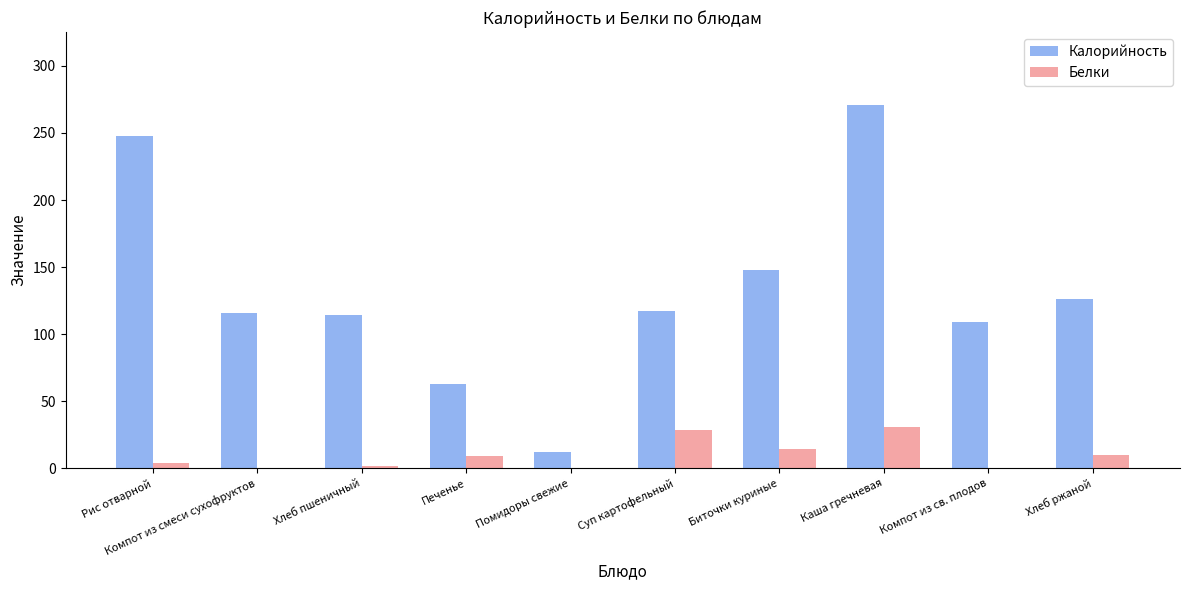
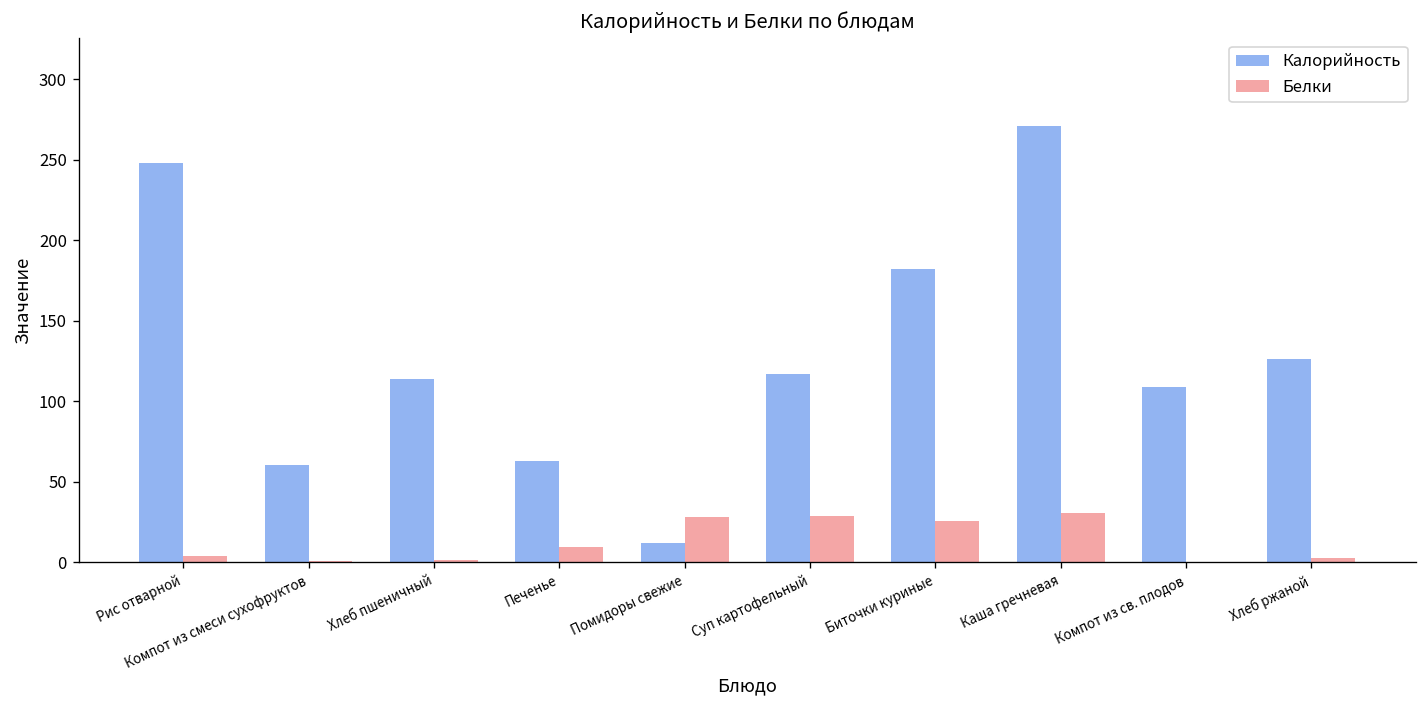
  {
    "Калорийность": {
      "Рис отварной": 248,
-     "Компот из смеси сухофруктов": 116,
+     "Компот из смеси сухофруктов": 60,
      "Хлеб пшеничный": 114,
      "Печенье": 63,
      "Помидоры свежие": 12,
      "Суп картофельный": 117,
-     "Биточки куриные": 148,
+     "Биточки куриные": 182,
      "Каша гречневая": 271,
      "Компот из св. плодов": 109,
      "Хлеб ржаной": 126
    },
    "Белки": {
      "Рис отварной": 4,
      "Печенье": 9,
-     "Помидоры свежие": 0,
+     "Помидоры свежие": 28,
      "Суп картофельный": 28,
-     "Биточки куриные": 15,
+     "Биточки куриные": 26,
      "Каша гречневая": 31,
-     "Хлеб ржаной": 10
+     "Хлеб ржаной": 3
    }
  }
